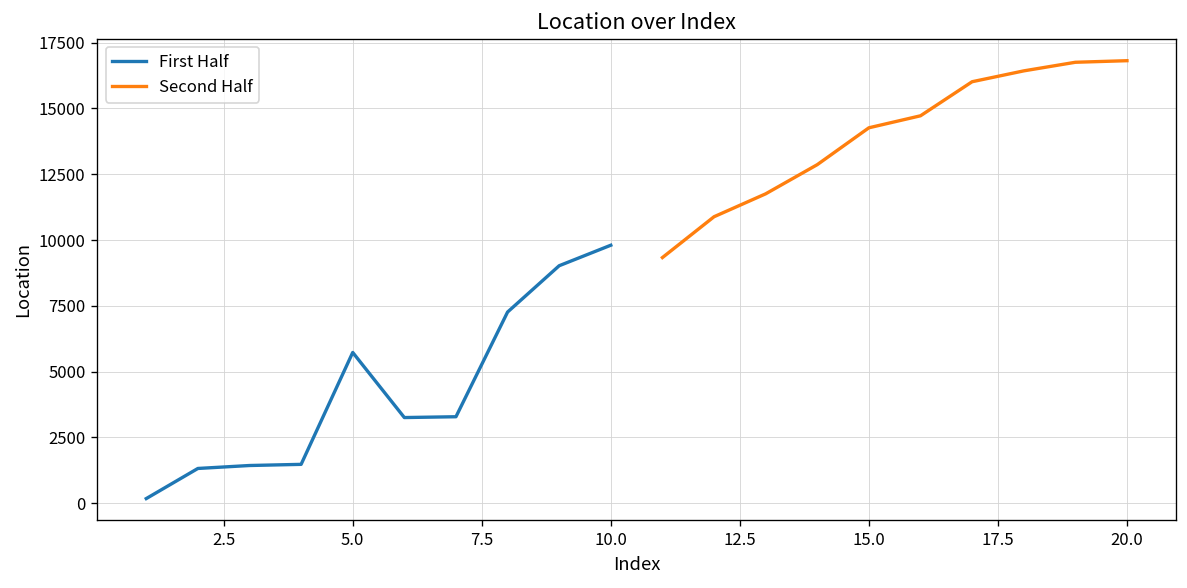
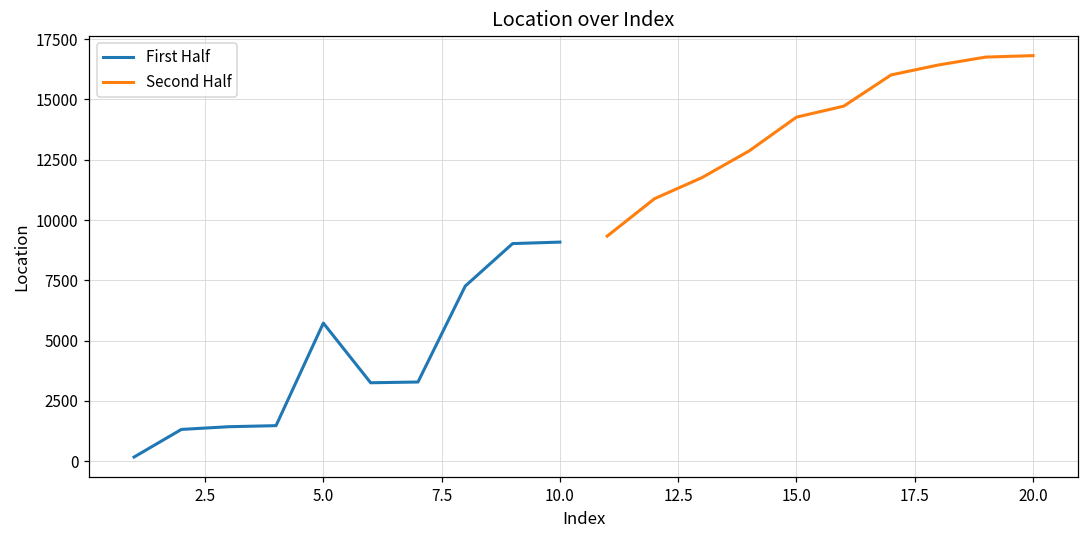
  {
    "First Half": {
      "5.0": 5700,
-     "10.0": 9800
+     "10.0": 9100
    },
    "Second Half": {
      "15.0": 14300,
      "20.0": 16800
    }
  }
